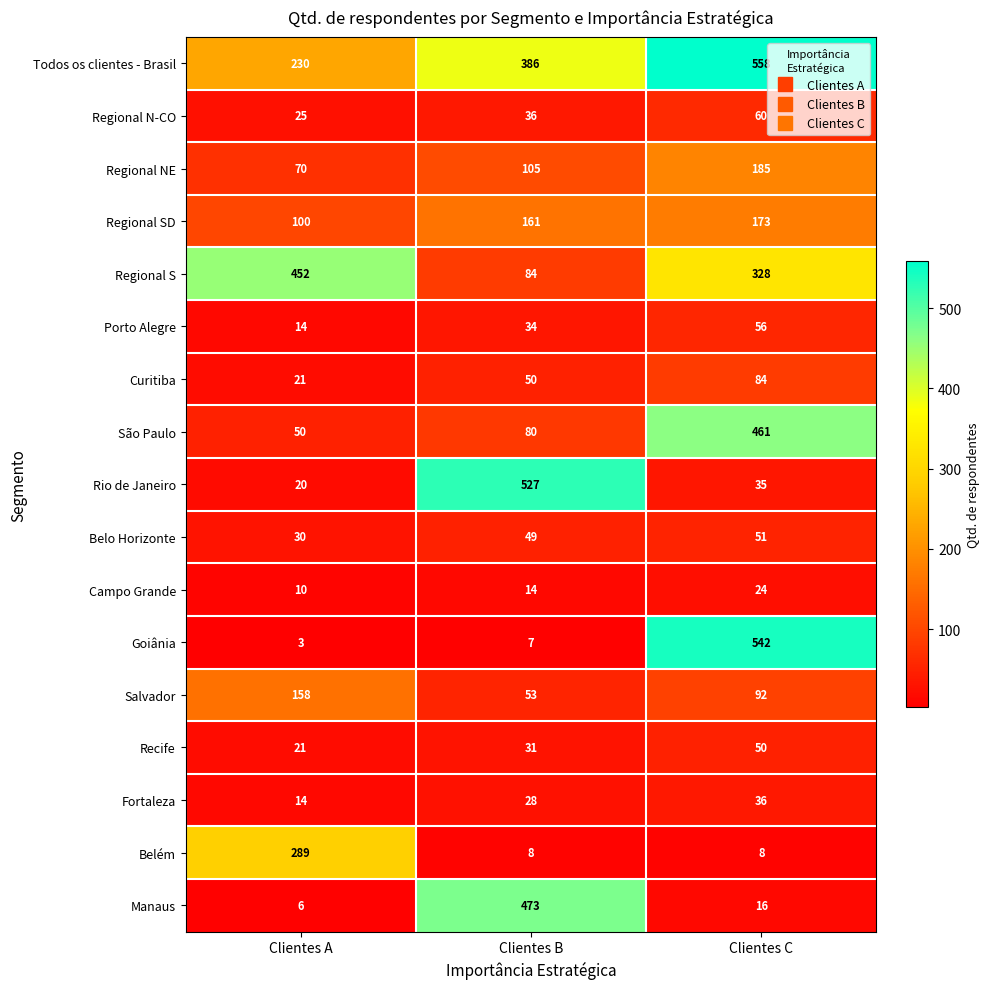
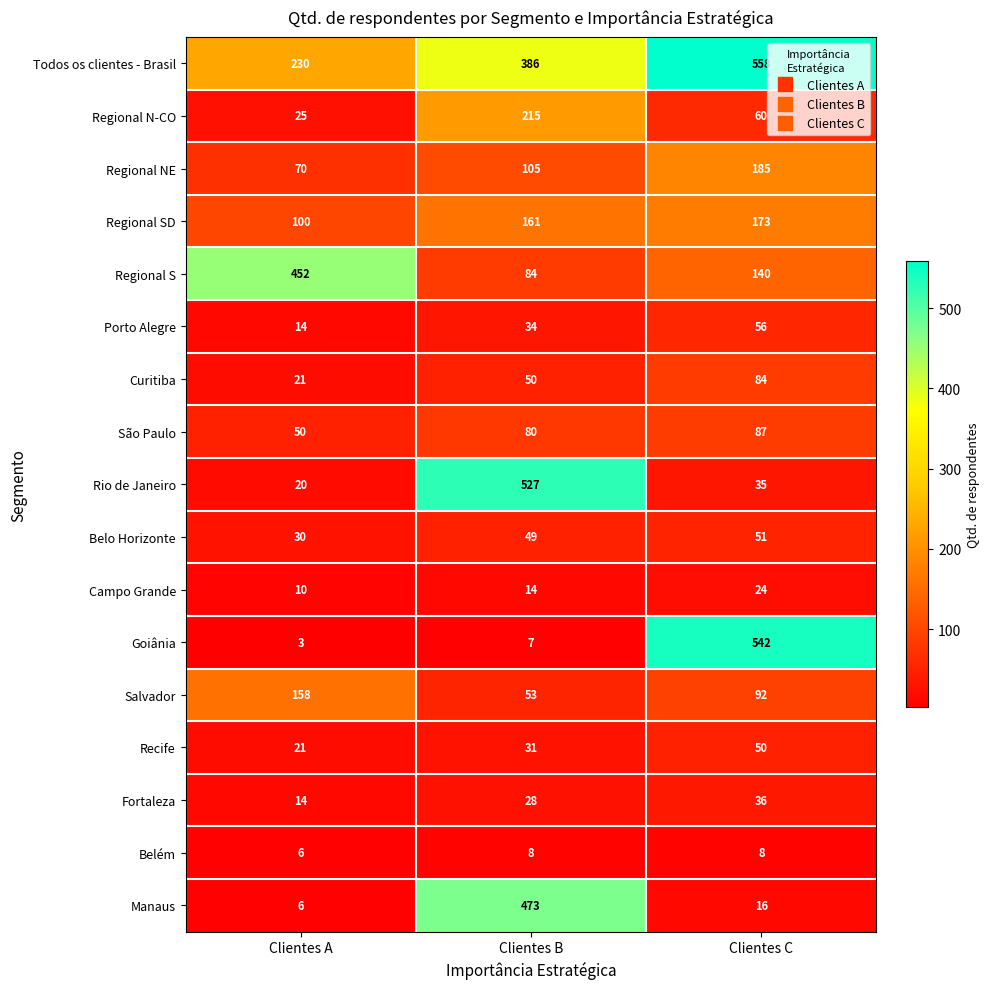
  {
    "Todos os clientes - Brasil": {
      "Clientes A": 230,
      "Clientes B": 386
    },
    "Regional N-CO": {
      "Clientes A": 25,
-     "Clientes B": 36
+     "Clientes B": 215
    },
    "Regional NE": {
      "Clientes A": 70,
      "Clientes B": 105,
      "Clientes C": 185
    },
    "Regional SD": {
      "Clientes A": 100,
      "Clientes B": 161,
      "Clientes C": 173
    },
    "Regional S": {
      "Clientes A": 452,
      "Clientes B": 84,
-     "Clientes C": 328
+     "Clientes C": 140
    },
    "Porto Alegre": {
      "Clientes A": 14,
      "Clientes B": 34,
      "Clientes C": 56
    },
    "Curitiba": {
      "Clientes A": 21,
      "Clientes B": 50,
      "Clientes C": 84
    },
    "São Paulo": {
      "Clientes A": 50,
      "Clientes B": 80,
-     "Clientes C": 461
+     "Clientes C": 87
    },
    "Rio de Janeiro": {
      "Clientes A": 20,
      "Clientes B": 527,
      "Clientes C": 35
    },
    "Belo Horizonte": {
      "Clientes A": 30,
      "Clientes B": 49,
      "Clientes C": 51
    },
    "Campo Grande": {
      "Clientes A": 10,
      "Clientes B": 14,
      "Clientes C": 24
    },
    "Goiânia": {
      "Clientes A": 3,
      "Clientes B": 7,
      "Clientes C": 542
    },
    "Salvador": {
      "Clientes A": 158,
      "Clientes B": 53,
      "Clientes C": 92
    },
    "Recife": {
      "Clientes A": 21,
      "Clientes B": 31,
      "Clientes C": 50
    },
    "Fortaleza": {
      "Clientes A": 14,
      "Clientes B": 28,
      "Clientes C": 36
    },
    "Belém": {
-     "Clientes A": 289,
+     "Clientes A": 6,
      "Clientes B": 8,
      "Clientes C": 8
    },
    "Manaus": {
      "Clientes A": 6,
      "Clientes B": 473,
      "Clientes C": 16
    }
  }
